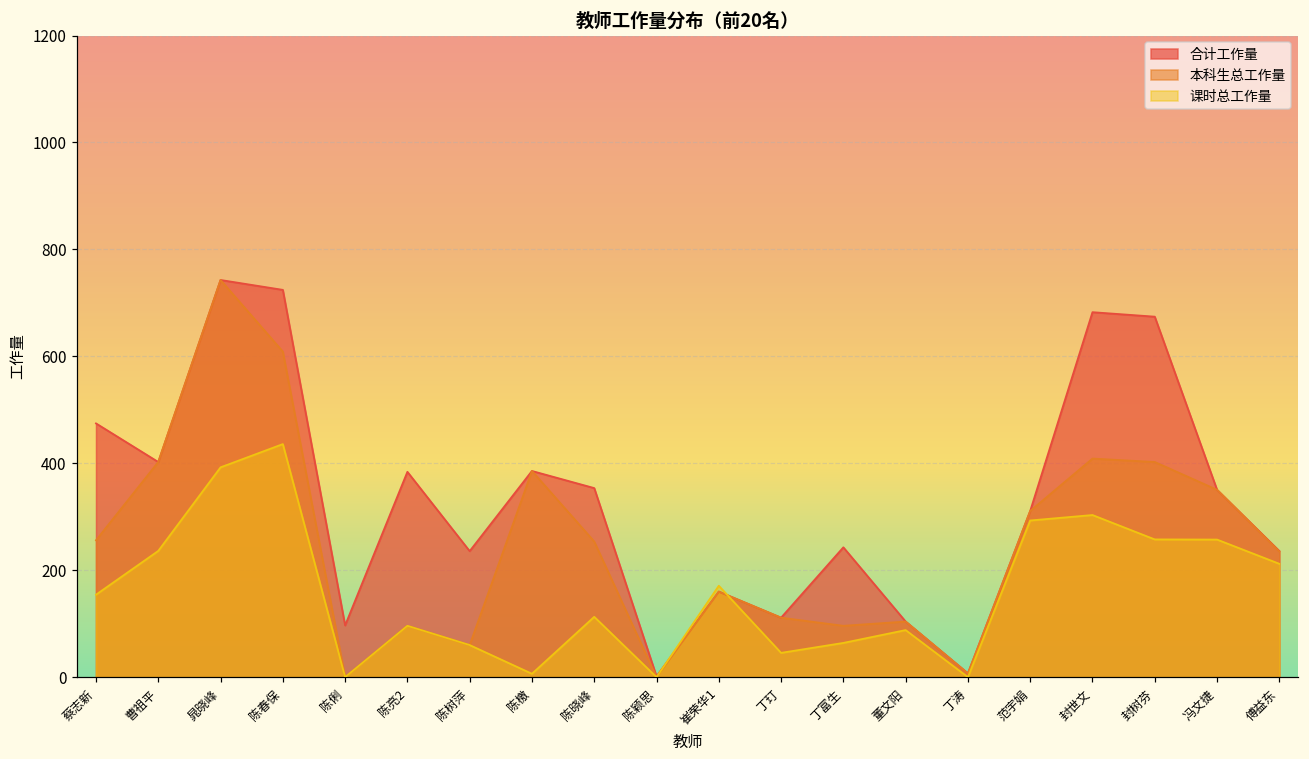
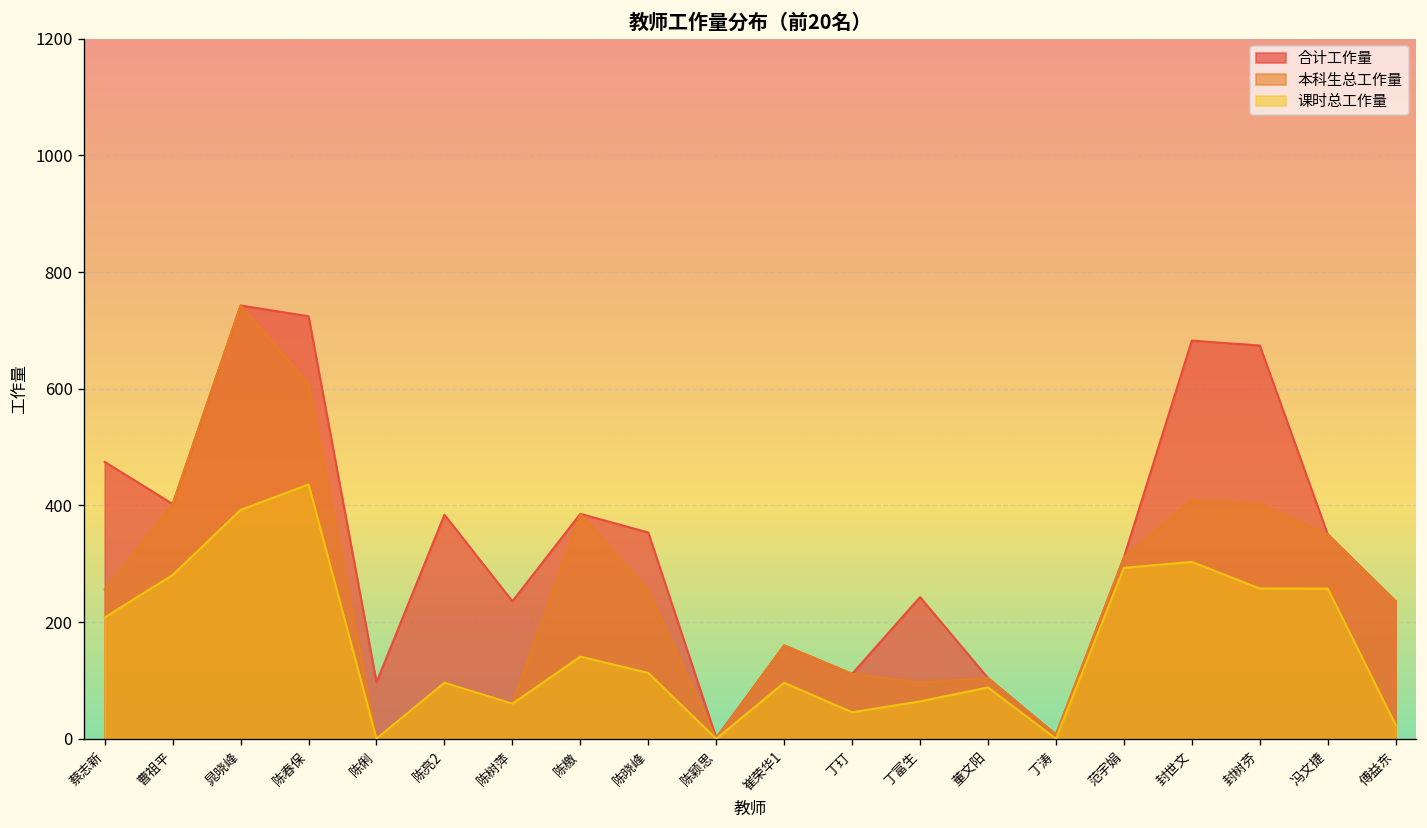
  {
    "课时总工作量": {
-     "蔡志新": 150,
-     "曹祖平": 240,
+     "蔡志新": 210,
+     "曹祖平": 280,
      "晁晓峰": 390,
      "陈春保": 440,
-     "陈檄": 10,
+     "陈檄": 140,
      "陈晓峰": 110,
-     "崔荣华1": 170,
+     "崔荣华1": 100,
      "丁玎": 50,
      "丁富生": 60,
      "董文阳": 90,
      "丁涛": 0,
      "范宇娟": 290,
      "封世文": 300,
      "封树芬": 260,
      "冯文捷": 260,
-     "傅益东": 210
+     "傅益东": 20
    }
  }
